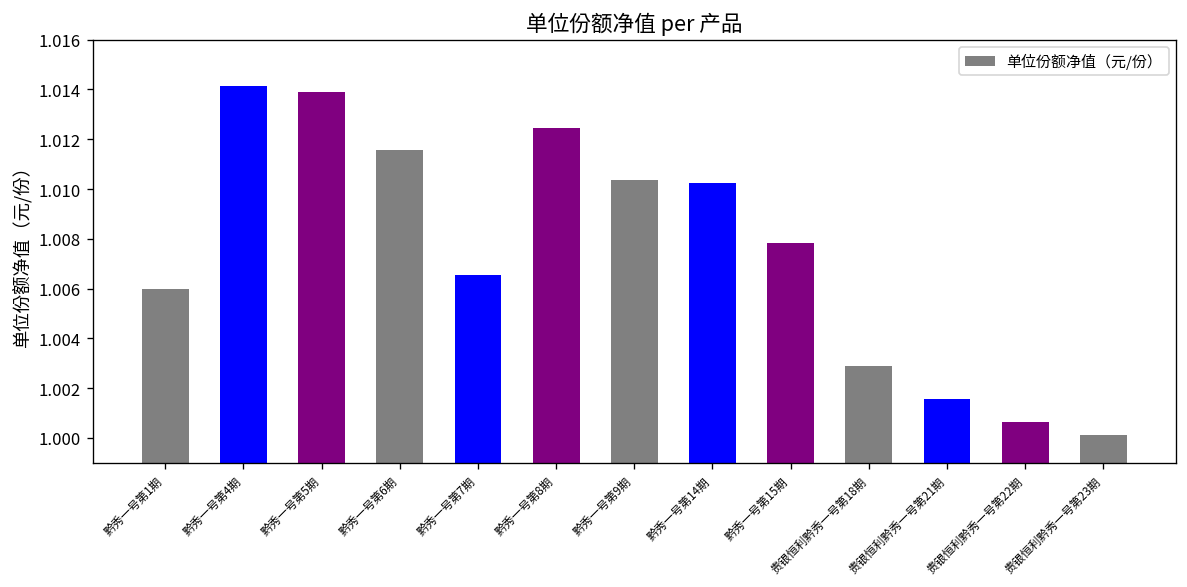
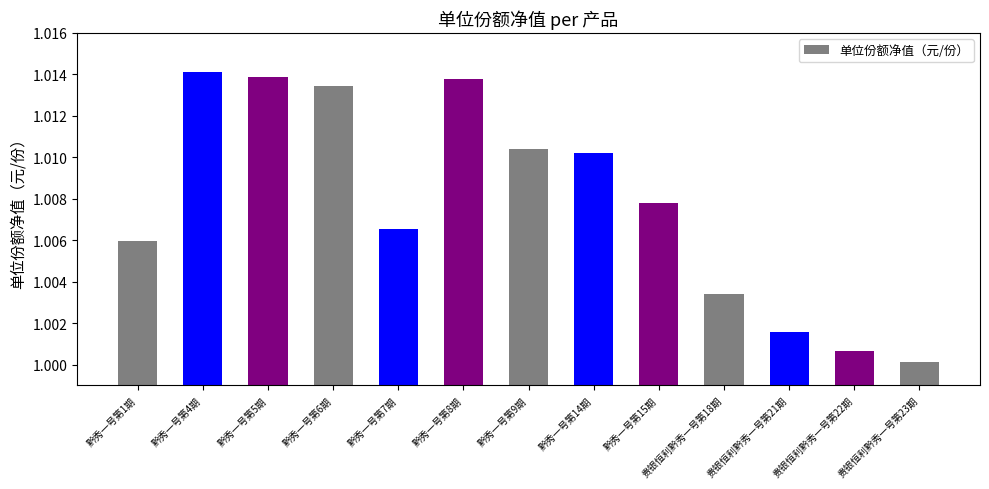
  {
    "黔秀一号第1期": 1.0060,
    "黔秀一号第4期": 1.0141,
    "黔秀一号第5期": 1.0139,
-   "黔秀一号第6期": 1.0116,
+   "黔秀一号第6期": 1.0134,
    "黔秀一号第7期": 1.0066,
-   "黔秀一号第8期": 1.0125,
+   "黔秀一号第8期": 1.0138,
    "黔秀一号第9期": 1.0104,
    "黔秀一号第14期": 1.0102,
    "黔秀一号第15期": 1.0078,
-   "贵银恒利黔秀一号第18期": 1.0029,
+   "贵银恒利黔秀一号第18期": 1.0034,
    "贵银恒利黔秀一号第21期": 1.0016,
    "贵银恒利黔秀一号第22期": 1.0006,
    "贵银恒利黔秀一号第23期": 1.0001
  }
